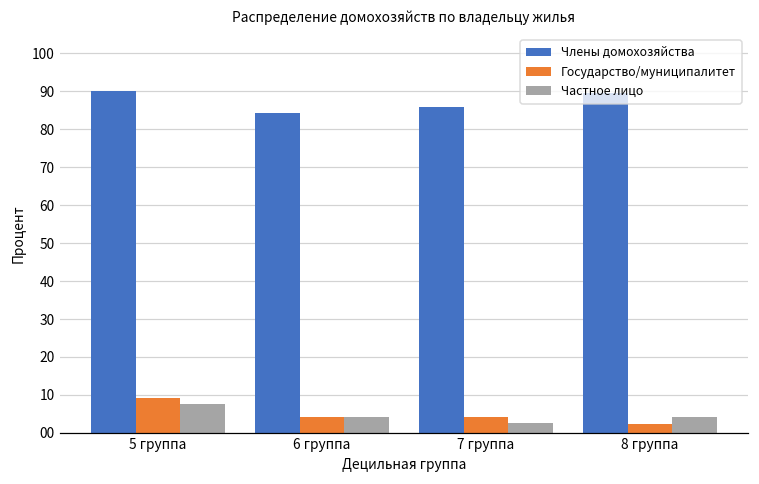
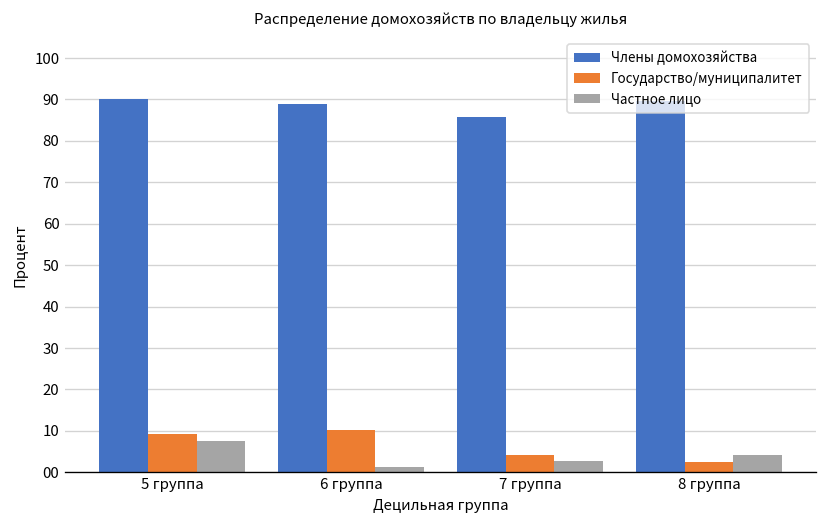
  {
    "Члены домохозяйства": {
      "5 группа": 90,
-     "6 группа": 84,
+     "6 группа": 89,
      "7 группа": 86
    },
    "Государство/муниципалитет": {
      "5 группа": 9,
-     "6 группа": 4,
+     "6 группа": 10,
      "7 группа": 4,
      "8 группа": 2
    },
    "Частное лицо": {
      "5 группа": 8,
-     "6 группа": 4,
+     "6 группа": 1,
      "7 группа": 3,
      "8 группа": 4
    }
  }
